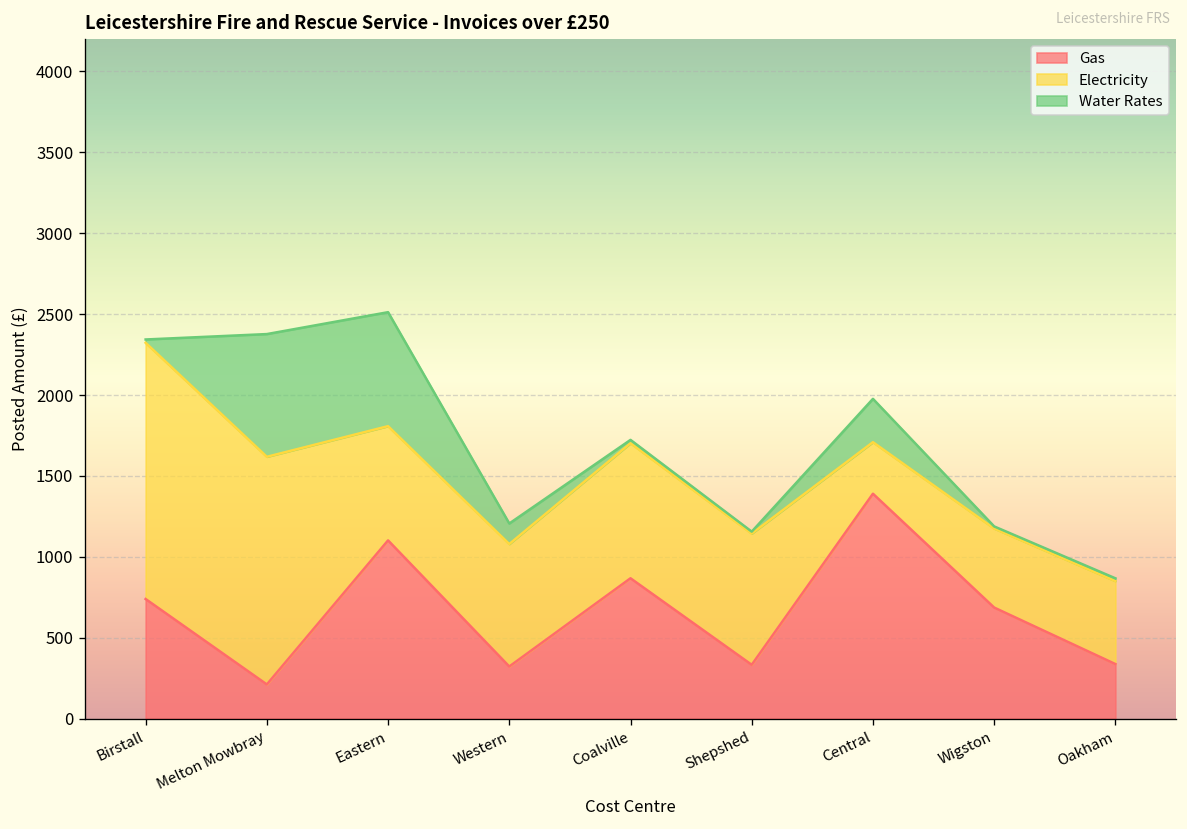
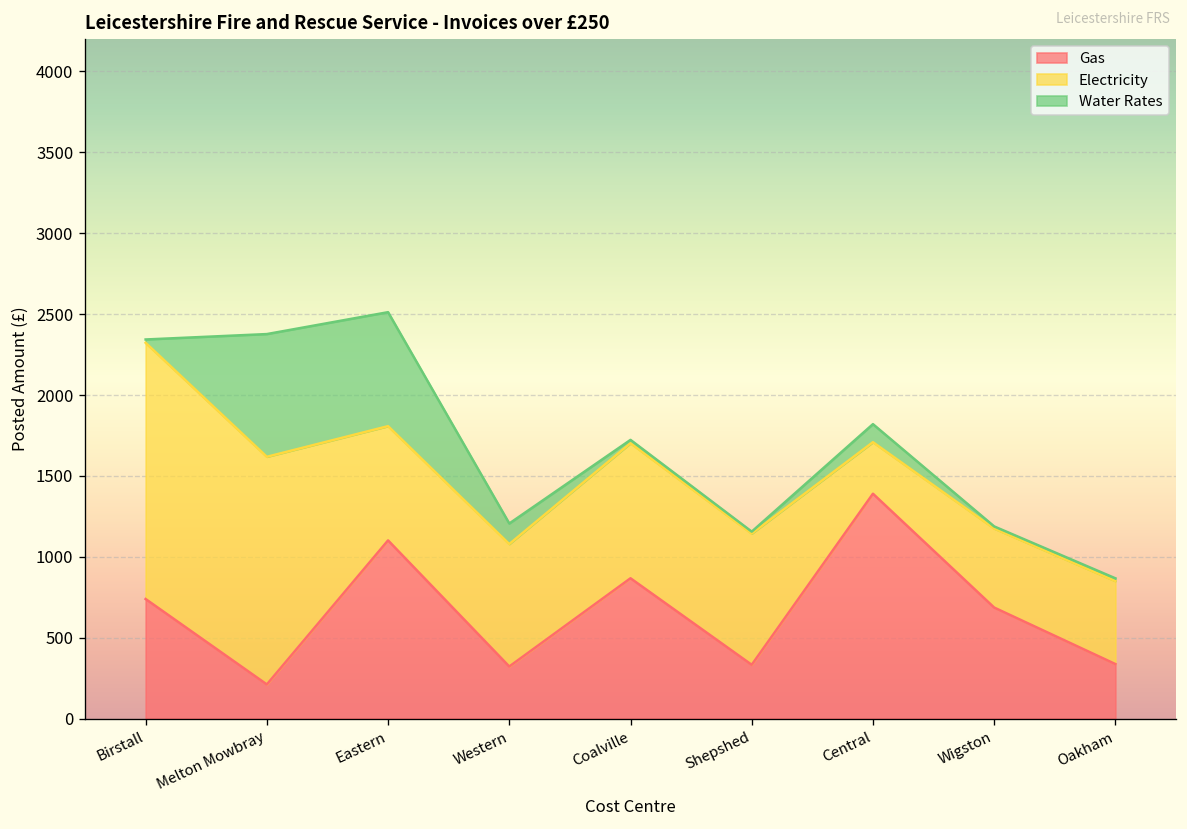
  {
    "Gas": {
      "Birstall": 740,
      "Melton Mowbray": 210,
      "Eastern": 1100,
      "Western": 320,
      "Coalville": 870,
      "Shepshed": 330,
      "Central": 1390,
      "Wigston": 690,
      "Oakham": 340
    },
    "Electricity": {
      "Birstall": 1580,
      "Melton Mowbray": 1410,
      "Eastern": 710,
      "Western": 760,
      "Coalville": 830,
      "Central": 320
    },
    "Water Rates": {
      "Birstall": 20,
      "Melton Mowbray": 760,
      "Eastern": 700,
      "Western": 130,
      "Coalville": 20,
-     "Central": 270
+     "Central": 110
    }
  }
